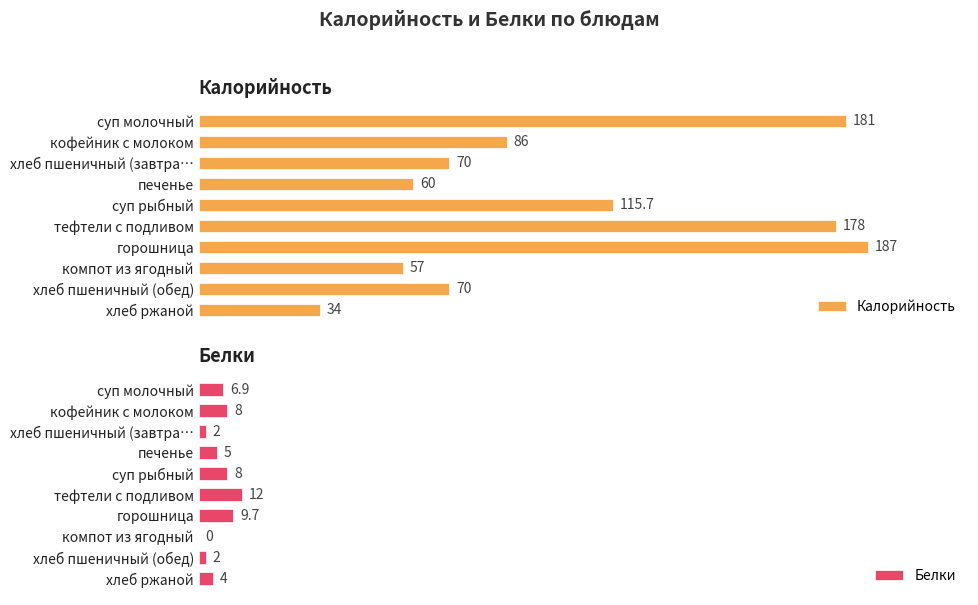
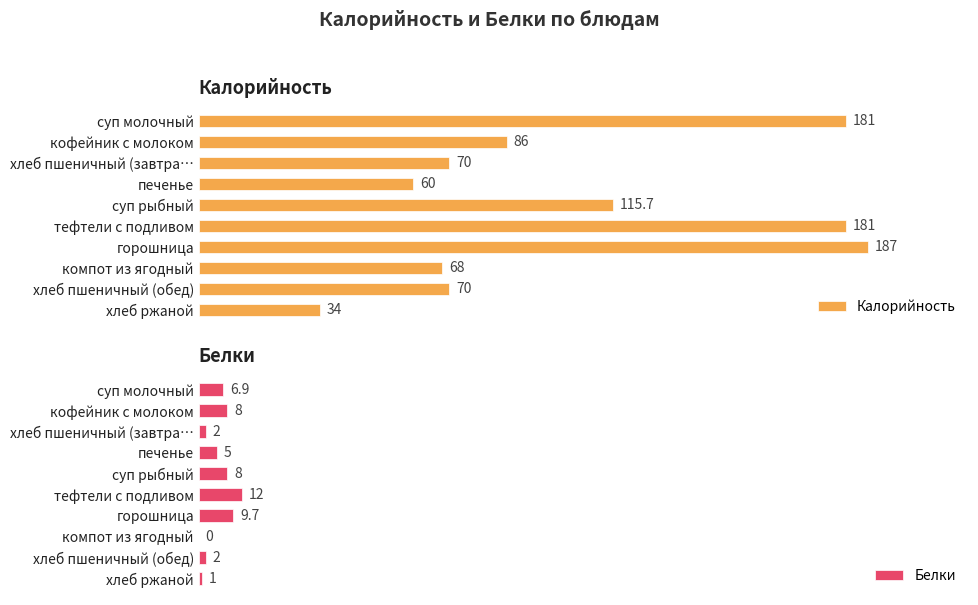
  {
    "Калорийность": {
      "суп молочный": 181,
      "кофейник с молоком": 86,
      "хлеб пшеничный (завтра…": 70,
      "печенье": 60,
      "суп рыбный": 115.7,
-     "тефтели с подливом": 178,
+     "тефтели с подливом": 181,
      "горошница": 187,
-     "компот из ягодный": 57,
+     "компот из ягодный": 68,
      "хлеб пшеничный (обед)": 70,
      "хлеб ржаной": 34
    },
    "Белки": {
      "суп молочный": 6.9,
      "кофейник с молоком": 8,
      "хлеб пшеничный (завтра…": 2,
      "печенье": 5,
      "суп рыбный": 8,
      "тефтели с подливом": 12,
      "горошница": 9.7,
      "компот из ягодный": 0,
      "хлеб пшеничный (обед)": 2,
-     "хлеб ржаной": 4
+     "хлеб ржаной": 1
    }
  }
